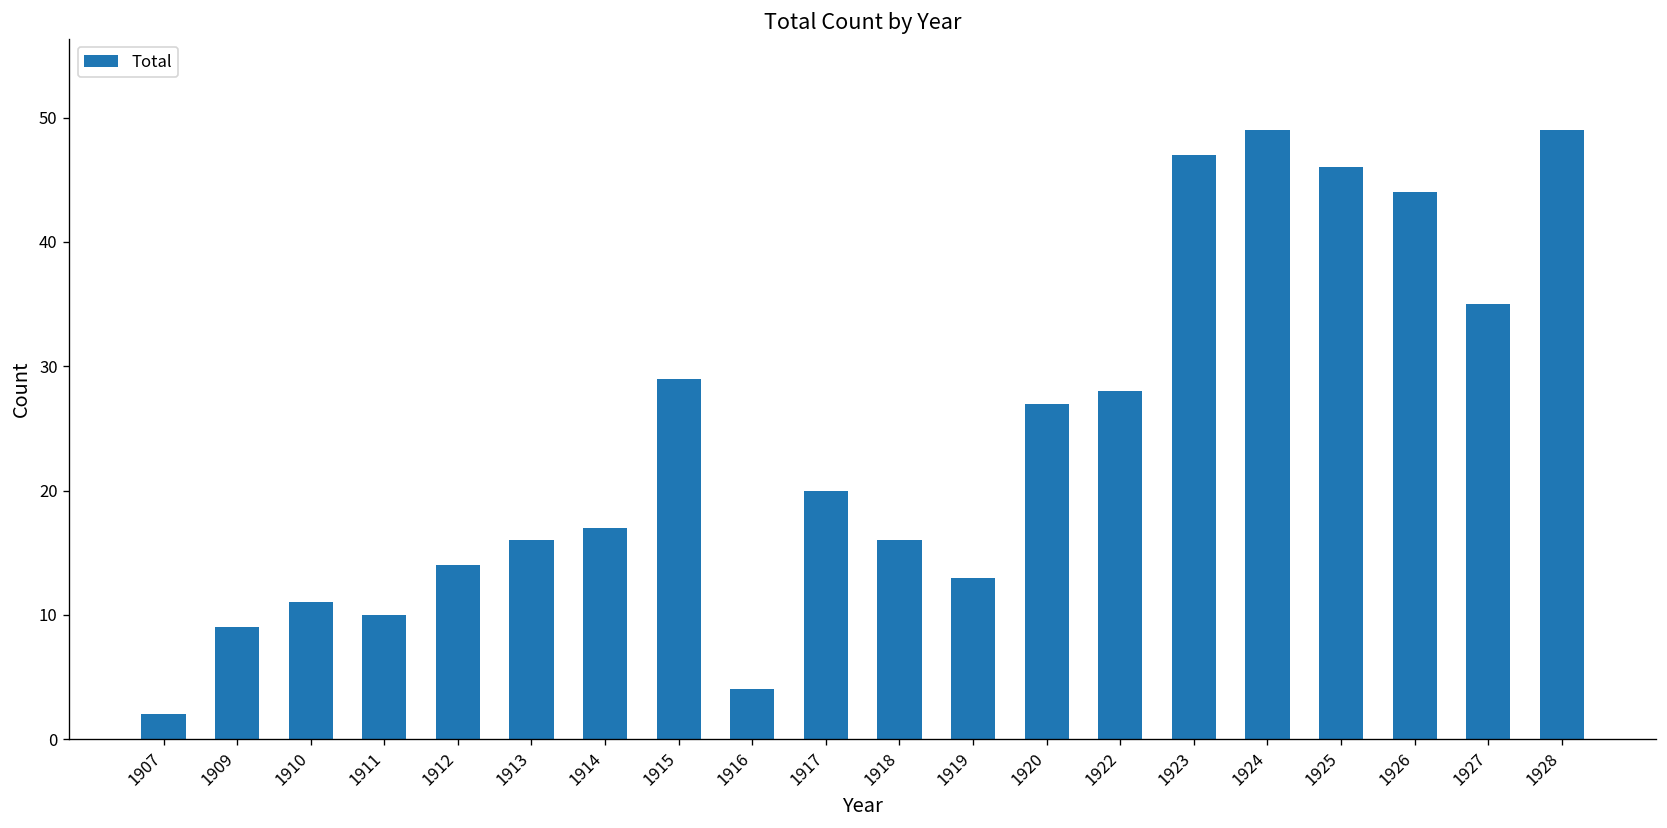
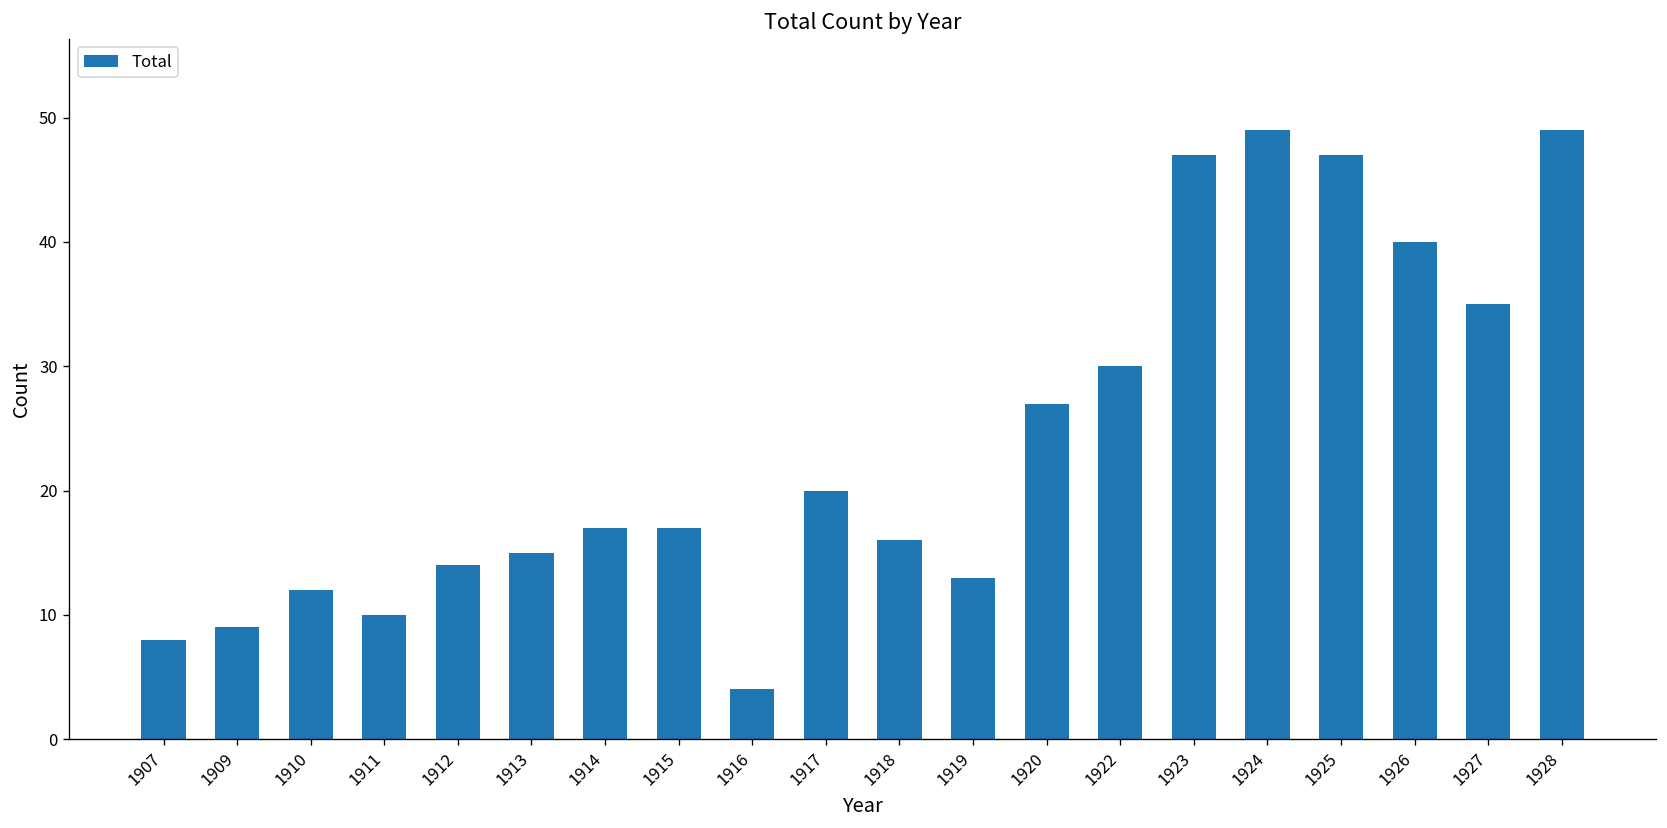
  {
-   "1907": 2,
+   "1907": 8,
    "1909": 9,
-   "1910": 11,
+   "1910": 12,
    "1911": 10,
    "1912": 14,
-   "1913": 16,
+   "1913": 15,
    "1914": 17,
-   "1915": 29,
+   "1915": 17,
    "1916": 4,
    "1917": 20,
    "1918": 16,
    "1919": 13,
    "1920": 27,
-   "1922": 28,
+   "1922": 30,
    "1923": 47,
    "1924": 49,
-   "1925": 46,
-   "1926": 44,
+   "1925": 47,
+   "1926": 40,
    "1927": 35,
    "1928": 49
  }
